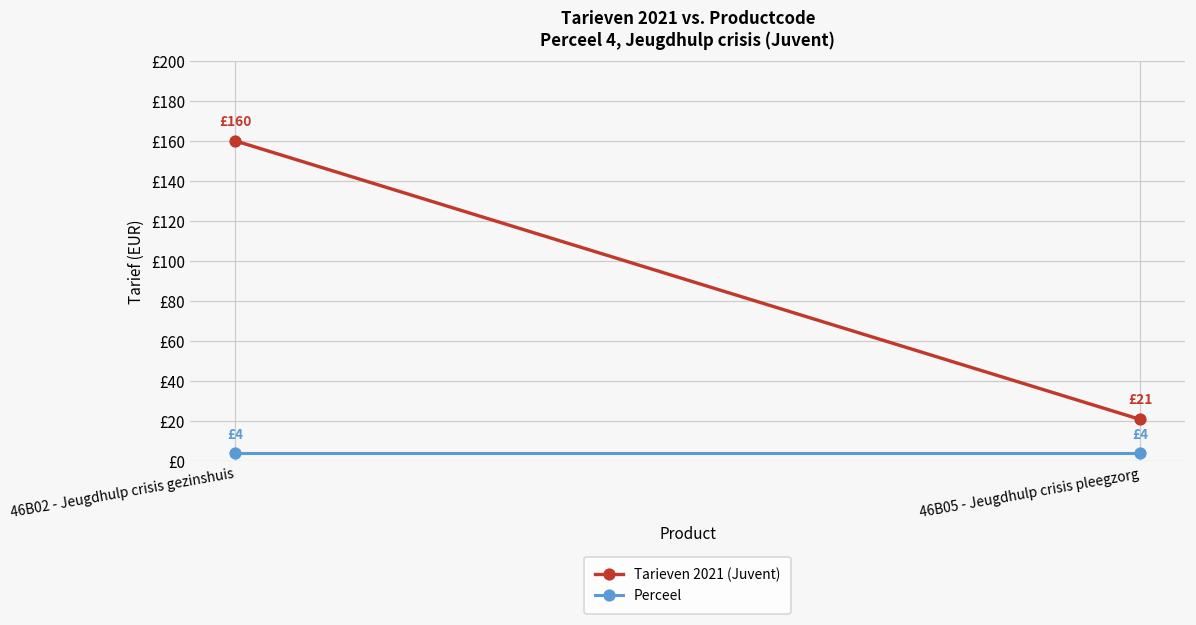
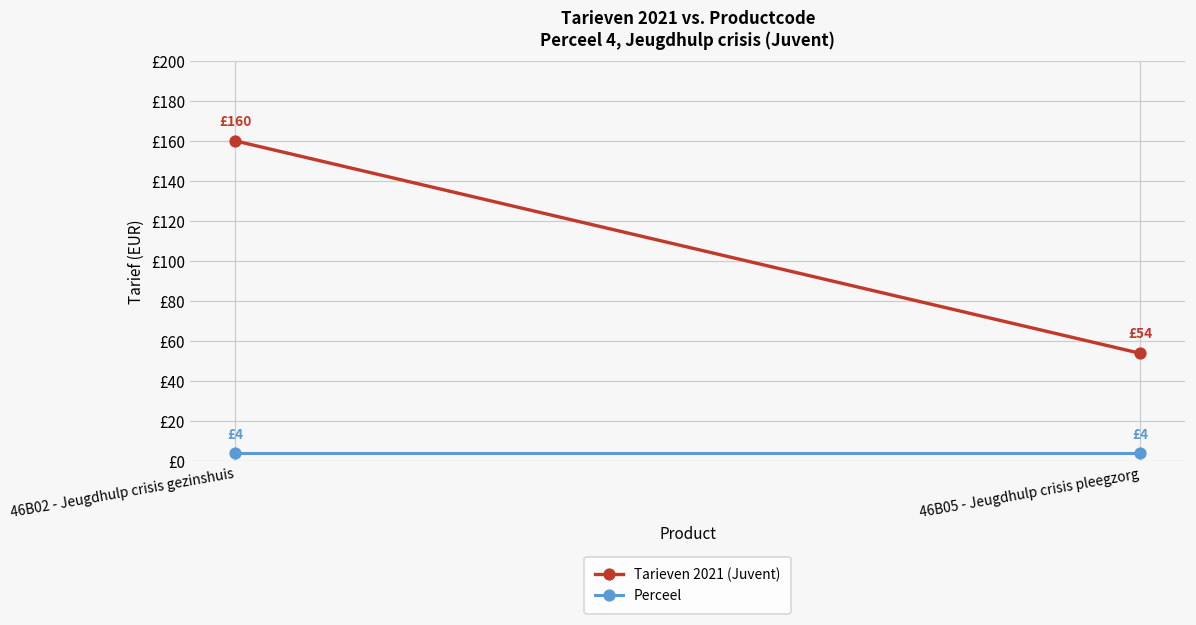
  {
    "Tarieven 2021 (Juvent)": {
      "46B02 - Jeugdhulp crisis gezinshuis": "£160",
-     "46B05 - Jeugdhulp crisis pleegzorg": "£21"
+     "46B05 - Jeugdhulp crisis pleegzorg": "£54"
    },
    "Perceel": {
      "46B02 - Jeugdhulp crisis gezinshuis": "£4",
      "46B05 - Jeugdhulp crisis pleegzorg": "£4"
    }
  }
